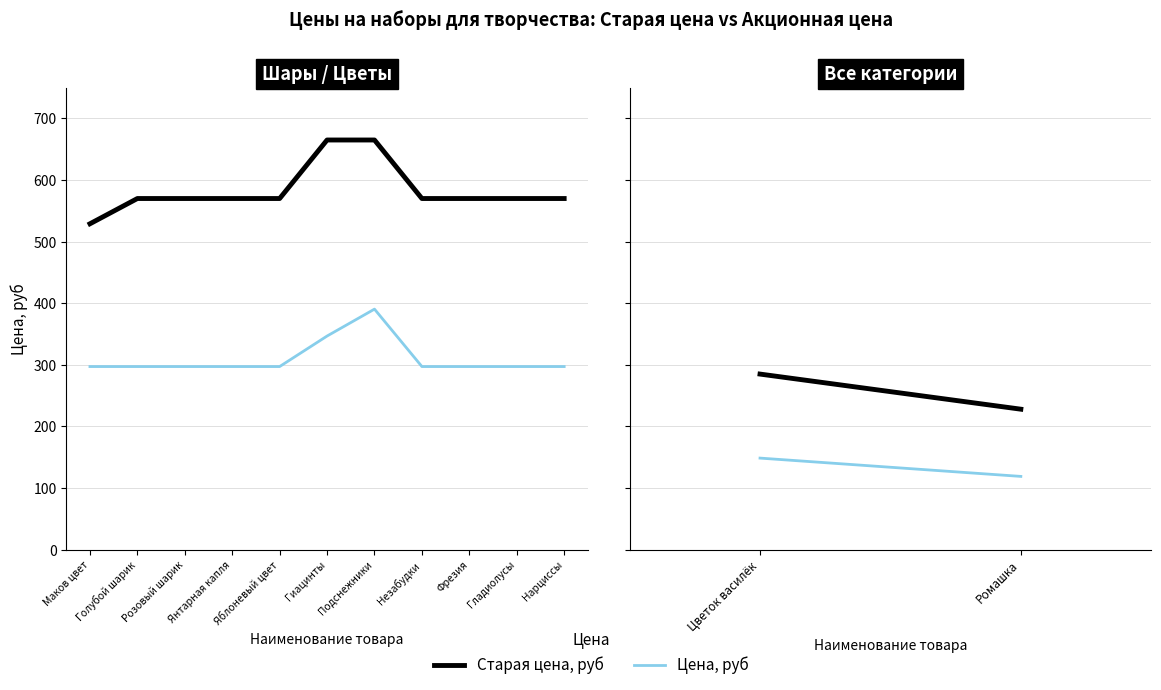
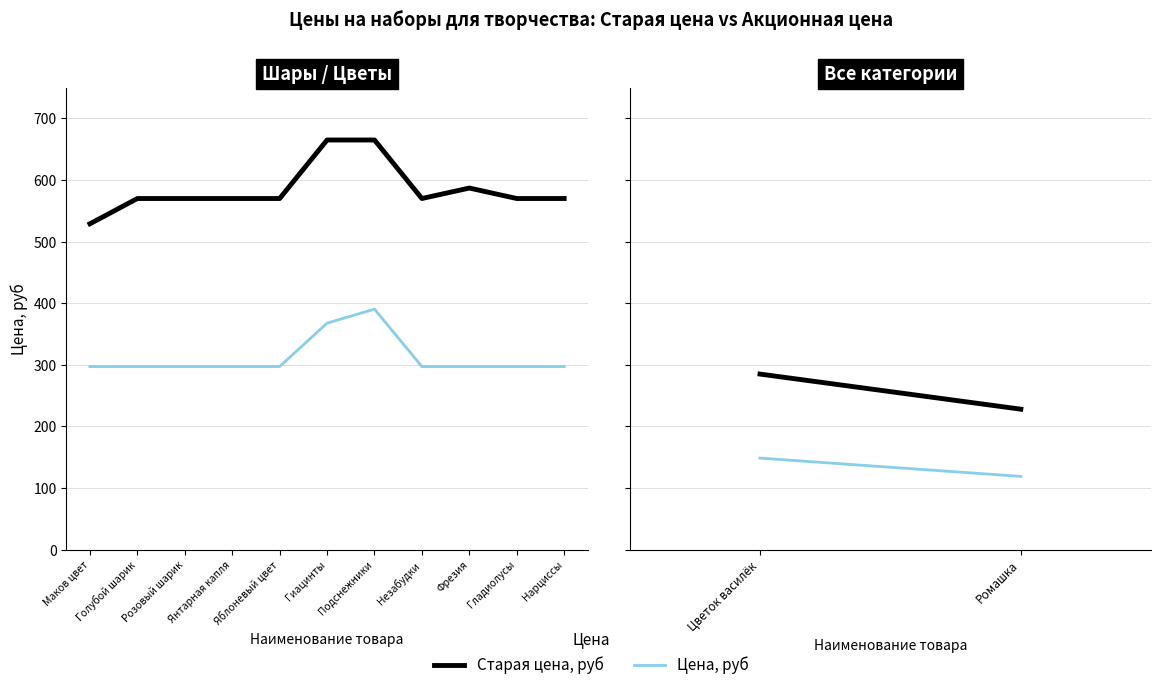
  {
    "Шары / Цветы": {
      "Старая цена, руб": {
        "Маков цвет": 530,
        "Голубой шарик": 570,
        "Розовый шарик": 570,
        "Янтарная капля": 570,
        "Яблоневый цвет": 570,
        "Гиацинты": 670,
        "Подснежники": 670,
        "Незабудки": 570,
-       "Фрезия": 570,
+       "Фрезия": 590,
        "Гладиолусы": 570,
        "Нарциссы": 570
      },
      "Цена, руб": {
        "Маков цвет": 300,
        "Голубой шарик": 300,
        "Розовый шарик": 300,
        "Янтарная капля": 300,
        "Яблоневый цвет": 300,
-       "Гиацинты": 350,
+       "Гиацинты": 370,
        "Подснежники": 390,
        "Незабудки": 300,
        "Фрезия": 300,
        "Гладиолусы": 300,
        "Нарциссы": 300
      }
    }
  }
